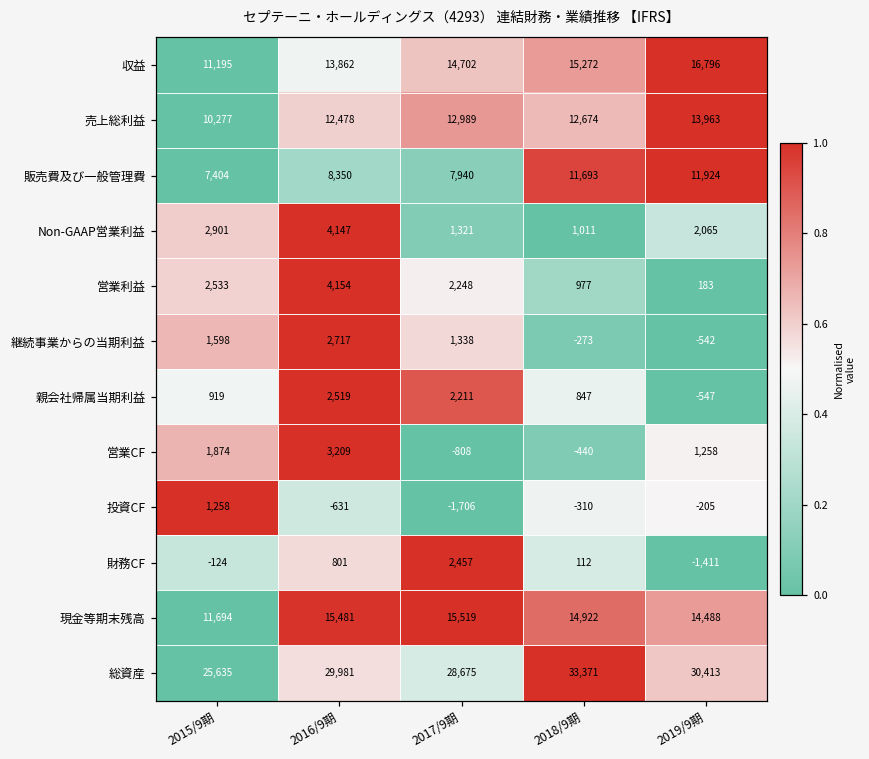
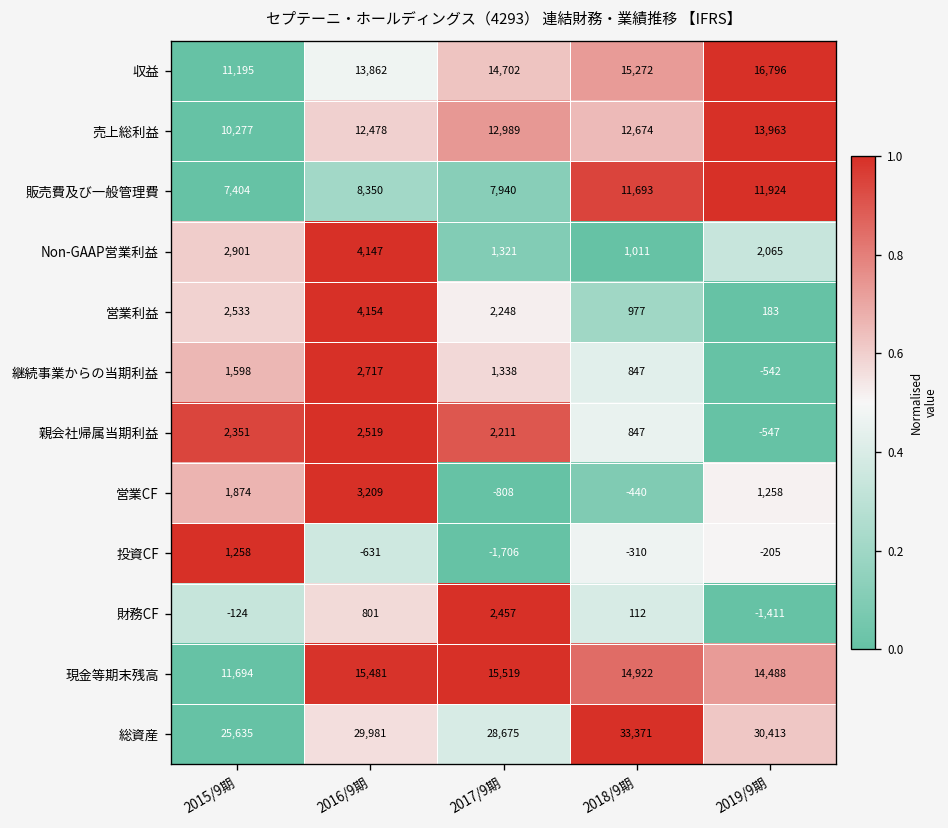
  {
    "収益": {
      "2015/9期": "11,195",
      "2016/9期": "13,862",
      "2017/9期": "14,702",
      "2018/9期": "15,272",
      "2019/9期": "16,796"
    },
    "売上総利益": {
      "2015/9期": "10,277",
      "2016/9期": "12,478",
      "2017/9期": "12,989",
      "2018/9期": "12,674",
      "2019/9期": "13,963"
    },
    "販売費及び一般管理費": {
      "2015/9期": "7,404",
      "2016/9期": "8,350",
      "2017/9期": "7,940",
      "2018/9期": "11,693",
      "2019/9期": "11,924"
    },
    "Non-GAAP営業利益": {
      "2015/9期": "2,901",
      "2016/9期": "4,147",
      "2017/9期": "1,321",
      "2018/9期": "1,011",
      "2019/9期": "2,065"
    },
    "営業利益": {
      "2015/9期": "2,533",
      "2016/9期": "4,154",
      "2017/9期": "2,248",
      "2018/9期": "977",
      "2019/9期": "183"
    },
    "継続事業からの当期利益": {
      "2015/9期": "1,598",
      "2016/9期": "2,717",
      "2017/9期": "1,338",
-     "2018/9期": "-273",
+     "2018/9期": "847",
      "2019/9期": "-542"
    },
    "親会社帰属当期利益": {
-     "2015/9期": "919",
+     "2015/9期": "2,351",
      "2016/9期": "2,519",
      "2017/9期": "2,211",
      "2018/9期": "847",
      "2019/9期": "-547"
    },
    "営業CF": {
      "2015/9期": "1,874",
      "2016/9期": "3,209",
      "2017/9期": "-808",
      "2018/9期": "-440",
      "2019/9期": "1,258"
    },
    "投資CF": {
      "2015/9期": "1,258",
      "2016/9期": "-631",
      "2017/9期": "-1,706",
      "2018/9期": "-310",
      "2019/9期": "-205"
    },
    "財務CF": {
      "2015/9期": "-124",
      "2016/9期": "801",
      "2017/9期": "2,457",
      "2018/9期": "112",
      "2019/9期": "-1,411"
    },
    "現金等期末残高": {
      "2015/9期": "11,694",
      "2016/9期": "15,481",
      "2017/9期": "15,519",
      "2018/9期": "14,922",
      "2019/9期": "14,488"
    },
    "総資産": {
      "2015/9期": "25,635",
      "2016/9期": "29,981",
      "2017/9期": "28,675",
      "2018/9期": "33,371",
      "2019/9期": "30,413"
    }
  }
